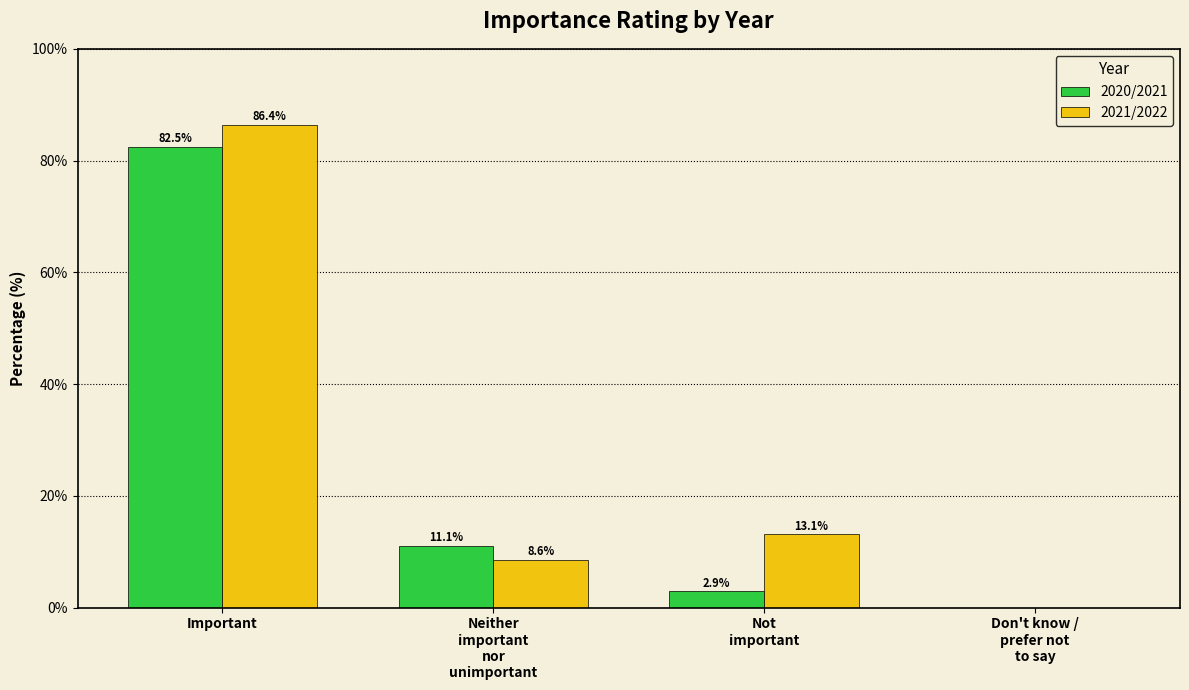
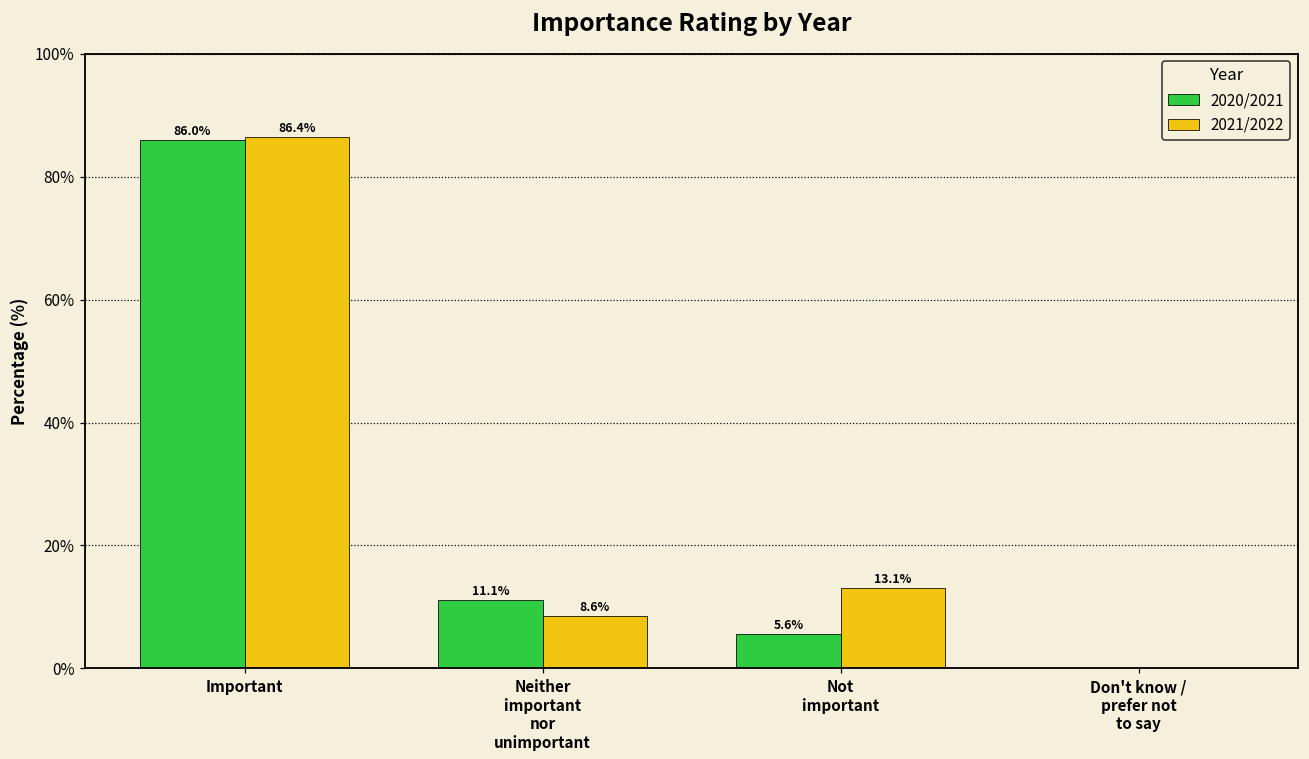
  {
    "2020/2021": {
-     "Important": "82.5%",
+     "Important": "86.0%",
      "Neither important nor unimportant": "11.1%",
-     "Not important": "2.9%"
+     "Not important": "5.6%"
    },
    "2021/2022": {
      "Important": "86.4%",
      "Neither important nor unimportant": "8.6%",
      "Not important": "13.1%"
    }
  }
